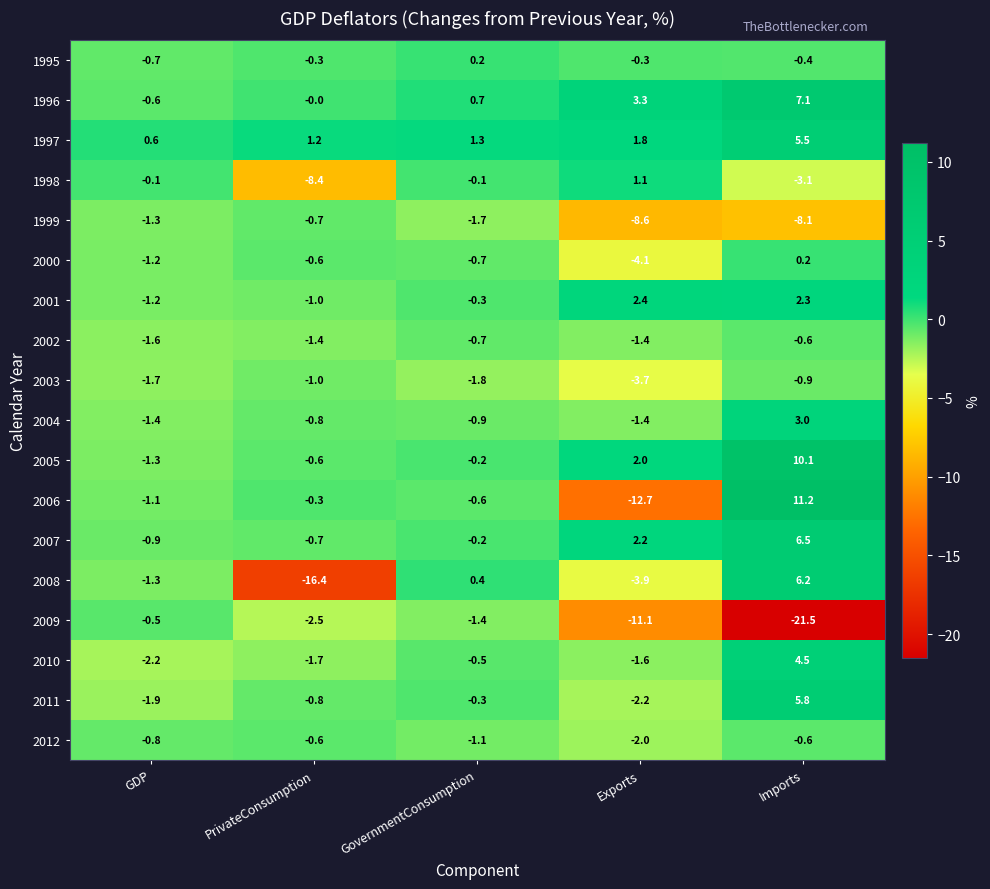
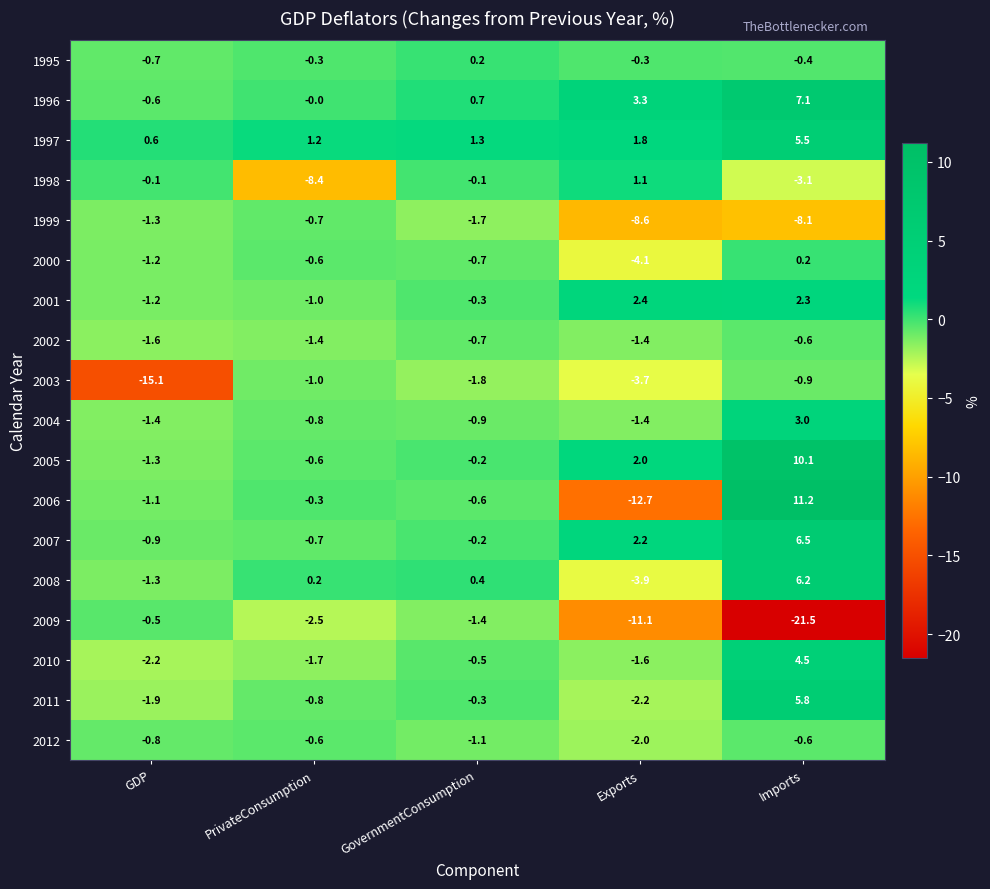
  {
    "1995": {
      "GDP": -0.7,
      "PrivateConsumption": -0.3,
      "GovernmentConsumption": 0.2,
      "Exports": -0.3,
      "Imports": -0.4
    },
    "1996": {
      "GDP": -0.6,
      "PrivateConsumption": -0.0,
      "GovernmentConsumption": 0.7,
      "Exports": 3.3,
      "Imports": 7.1
    },
    "1997": {
      "GDP": 0.6,
      "PrivateConsumption": 1.2,
      "GovernmentConsumption": 1.3,
      "Exports": 1.8,
      "Imports": 5.5
    },
    "1998": {
      "GDP": -0.1,
      "PrivateConsumption": -8.4,
      "GovernmentConsumption": -0.1,
      "Exports": 1.1,
      "Imports": -3.1
    },
    "1999": {
      "GDP": -1.3,
      "PrivateConsumption": -0.7,
      "GovernmentConsumption": -1.7,
      "Exports": -8.6,
      "Imports": -8.1
    },
    "2000": {
      "GDP": -1.2,
      "PrivateConsumption": -0.6,
      "GovernmentConsumption": -0.7,
      "Exports": -4.1,
      "Imports": 0.2
    },
    "2001": {
      "GDP": -1.2,
      "PrivateConsumption": -1.0,
      "GovernmentConsumption": -0.3,
      "Exports": 2.4,
      "Imports": 2.3
    },
    "2002": {
      "GDP": -1.6,
      "PrivateConsumption": -1.4,
      "GovernmentConsumption": -0.7,
      "Exports": -1.4,
      "Imports": -0.6
    },
    "2003": {
-     "GDP": -1.7,
+     "GDP": -15.1,
      "PrivateConsumption": -1.0,
      "GovernmentConsumption": -1.8,
      "Exports": -3.7,
      "Imports": -0.9
    },
    "2004": {
      "GDP": -1.4,
      "PrivateConsumption": -0.8,
      "GovernmentConsumption": -0.9,
      "Exports": -1.4,
      "Imports": 3.0
    },
    "2005": {
      "GDP": -1.3,
      "PrivateConsumption": -0.6,
      "GovernmentConsumption": -0.2,
      "Exports": 2.0,
      "Imports": 10.1
    },
    "2006": {
      "GDP": -1.1,
      "PrivateConsumption": -0.3,
      "GovernmentConsumption": -0.6,
      "Exports": -12.7,
      "Imports": 11.2
    },
    "2007": {
      "GDP": -0.9,
      "PrivateConsumption": -0.7,
      "GovernmentConsumption": -0.2,
      "Exports": 2.2,
      "Imports": 6.5
    },
    "2008": {
      "GDP": -1.3,
-     "PrivateConsumption": -16.4,
+     "PrivateConsumption": 0.2,
      "GovernmentConsumption": 0.4,
      "Exports": -3.9,
      "Imports": 6.2
    },
    "2009": {
      "GDP": -0.5,
      "PrivateConsumption": -2.5,
      "GovernmentConsumption": -1.4,
      "Exports": -11.1,
      "Imports": -21.5
    },
    "2010": {
      "GDP": -2.2,
      "PrivateConsumption": -1.7,
      "GovernmentConsumption": -0.5,
      "Exports": -1.6,
      "Imports": 4.5
    },
    "2011": {
      "GDP": -1.9,
      "PrivateConsumption": -0.8,
      "GovernmentConsumption": -0.3,
      "Exports": -2.2,
      "Imports": 5.8
    },
    "2012": {
      "GDP": -0.8,
      "PrivateConsumption": -0.6,
      "GovernmentConsumption": -1.1,
      "Exports": -2.0,
      "Imports": -0.6
    }
  }
